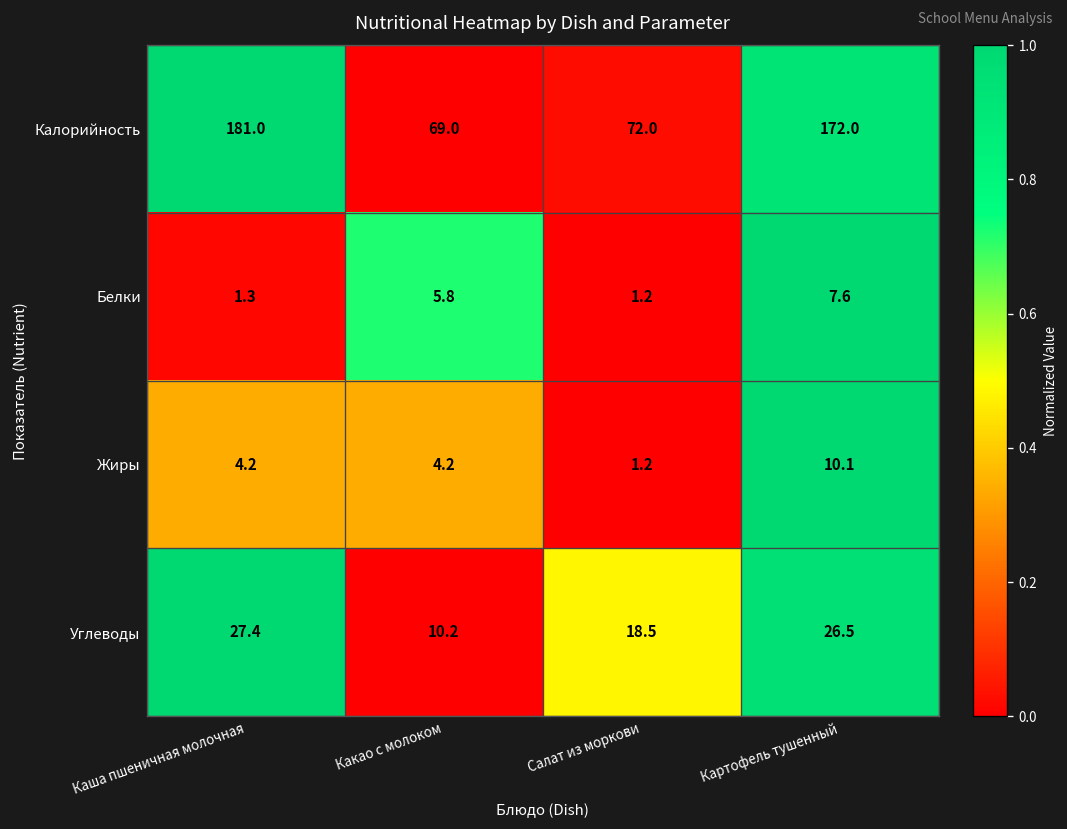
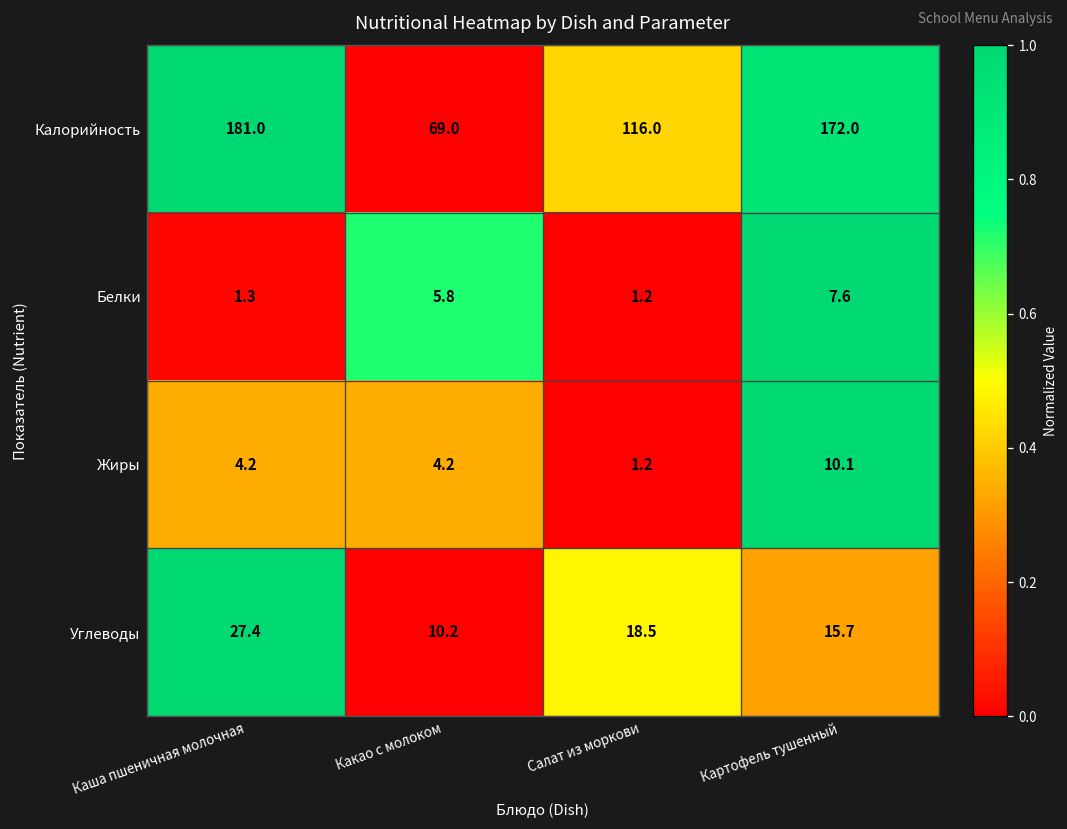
  {
    "Калорийность": {
      "Каша пшеничная молочная": 181.0,
      "Какао с молоком": 69.0,
-     "Салат из моркови": 72.0,
+     "Салат из моркови": 116.0,
      "Картофель тушенный": 172.0
    },
    "Белки": {
      "Каша пшеничная молочная": 1.3,
      "Какао с молоком": 5.8,
      "Салат из моркови": 1.2,
      "Картофель тушенный": 7.6
    },
    "Жиры": {
      "Каша пшеничная молочная": 4.2,
      "Какао с молоком": 4.2,
      "Салат из моркови": 1.2,
      "Картофель тушенный": 10.1
    },
    "Углеводы": {
      "Каша пшеничная молочная": 27.4,
      "Какао с молоком": 10.2,
      "Салат из моркови": 18.5,
-     "Картофель тушенный": 26.5
+     "Картофель тушенный": 15.7
    }
  }
